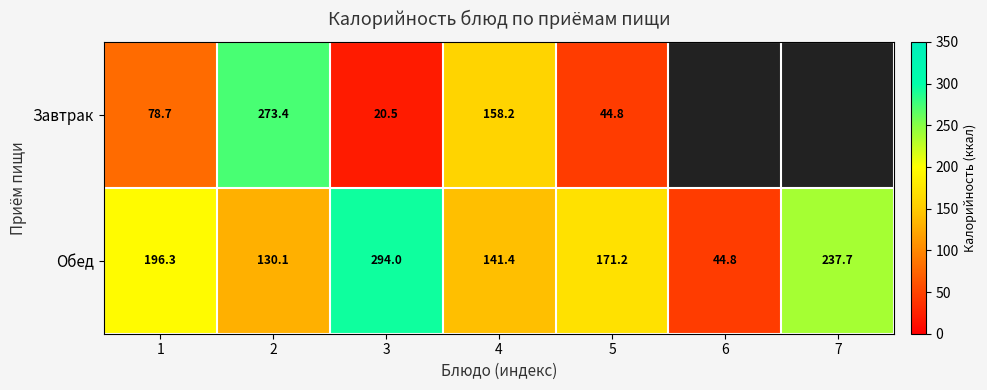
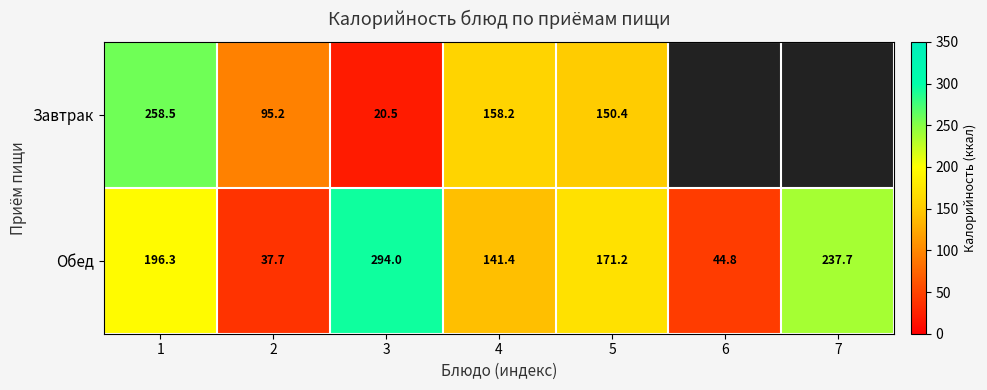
  {
    "Завтрак": {
-     "1": 78.7,
-     "2": 273.4,
+     "1": 258.5,
+     "2": 95.2,
      "3": 20.5,
      "4": 158.2,
-     "5": 44.8
+     "5": 150.4
    },
    "Обед": {
      "1": 196.3,
-     "2": 130.1,
+     "2": 37.7,
      "3": 294.0,
      "4": 141.4,
      "5": 171.2,
      "6": 44.8,
      "7": 237.7
    }
  }
